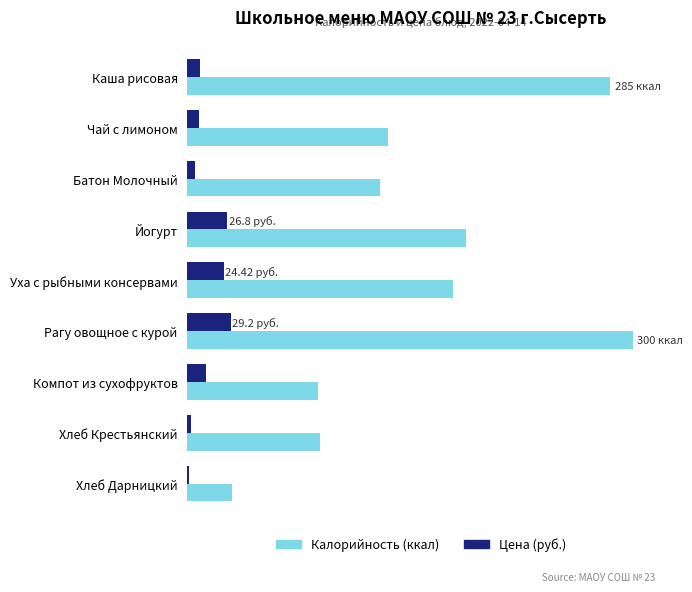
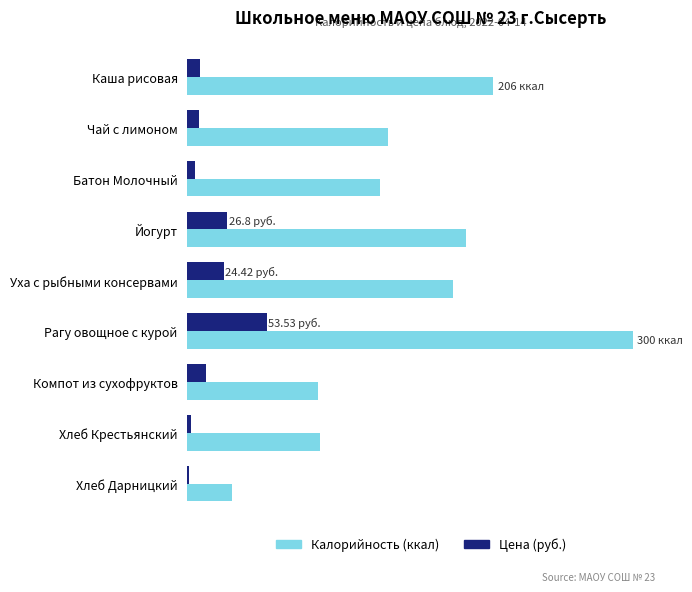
  {
    "Калорийность (ккал)": {
-     "Каша рисовая": 285,
+     "Каша рисовая": 206,
      "Рагу овощное с курой": 300
    },
    "Цена (руб.)": {
      "Йогурт": 26.8,
      "Уха с рыбными консервами": 24.42,
-     "Рагу овощное с курой": 29.2
+     "Рагу овощное с курой": 53.53
    }
  }
